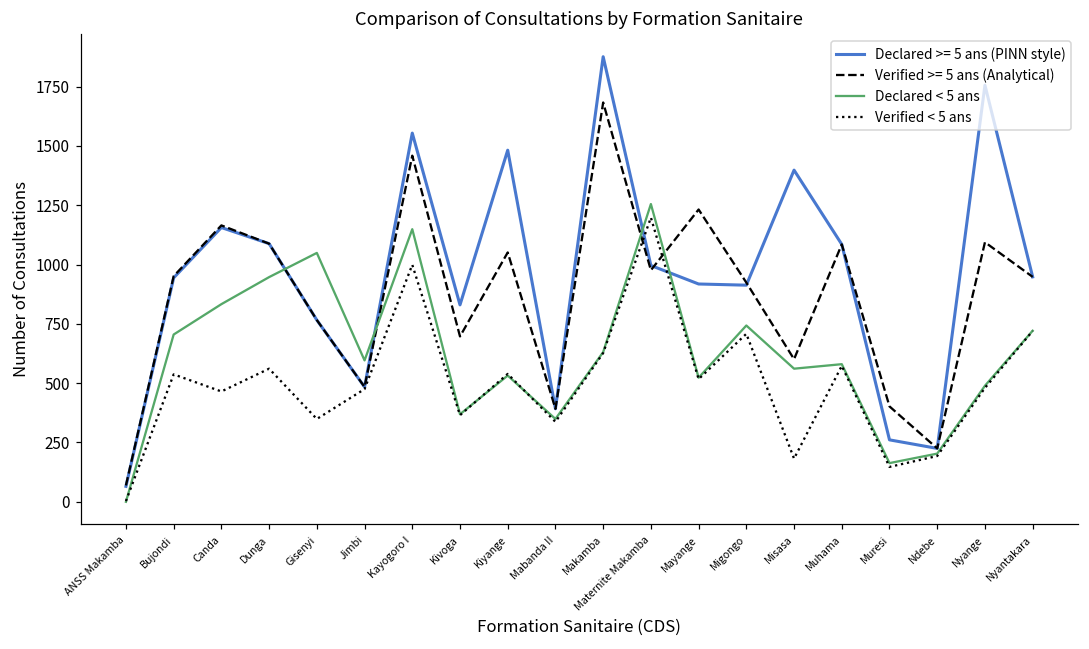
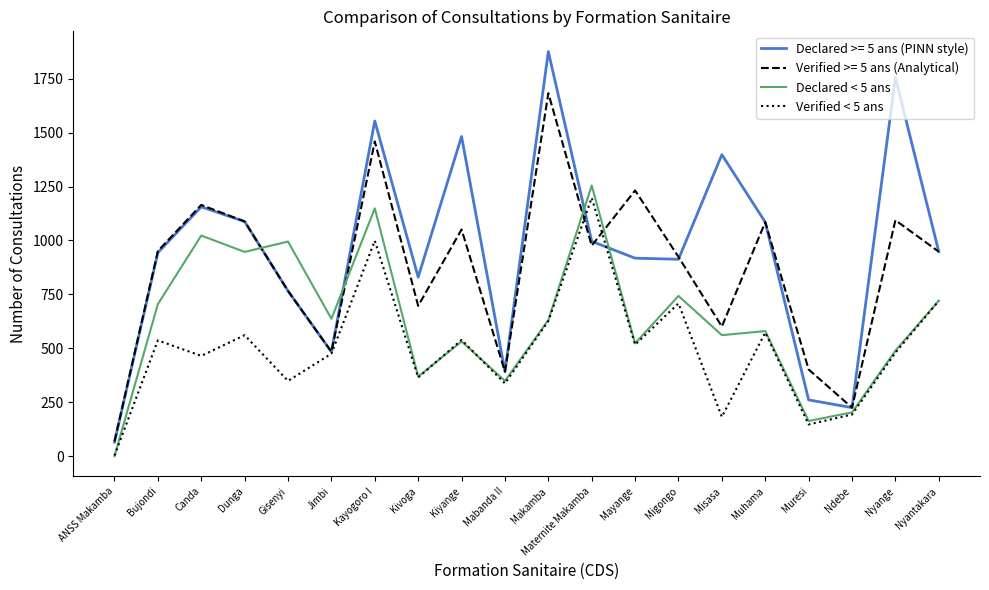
  {
    "Declared >= 5 ans (PINN style)": {
      "Kayogoro I": 1550,
      "Kivoga": 830,
      "Kiyange": 1480,
      "Makamba": 1880,
      "Maternite Makamba": 1000,
      "Mayange": 920,
      "Misasa": 1400,
      "Muresi": 260
    },
    "Declared < 5 ans": {
      "Bujondi": 710,
-     "Canda": 830,
+     "Canda": 1020,
      "Dunga": 950,
-     "Gisenyi": 1050,
-     "Jimbi": 600,
+     "Gisenyi": 1000,
+     "Jimbi": 640,
      "Kayogoro I": 1150,
      "Mabanda II": 350,
      "Maternite Makamba": 1260,
      "Migongo": 740,
      "Misasa": 560,
      "Muresi": 160
    }
  }
